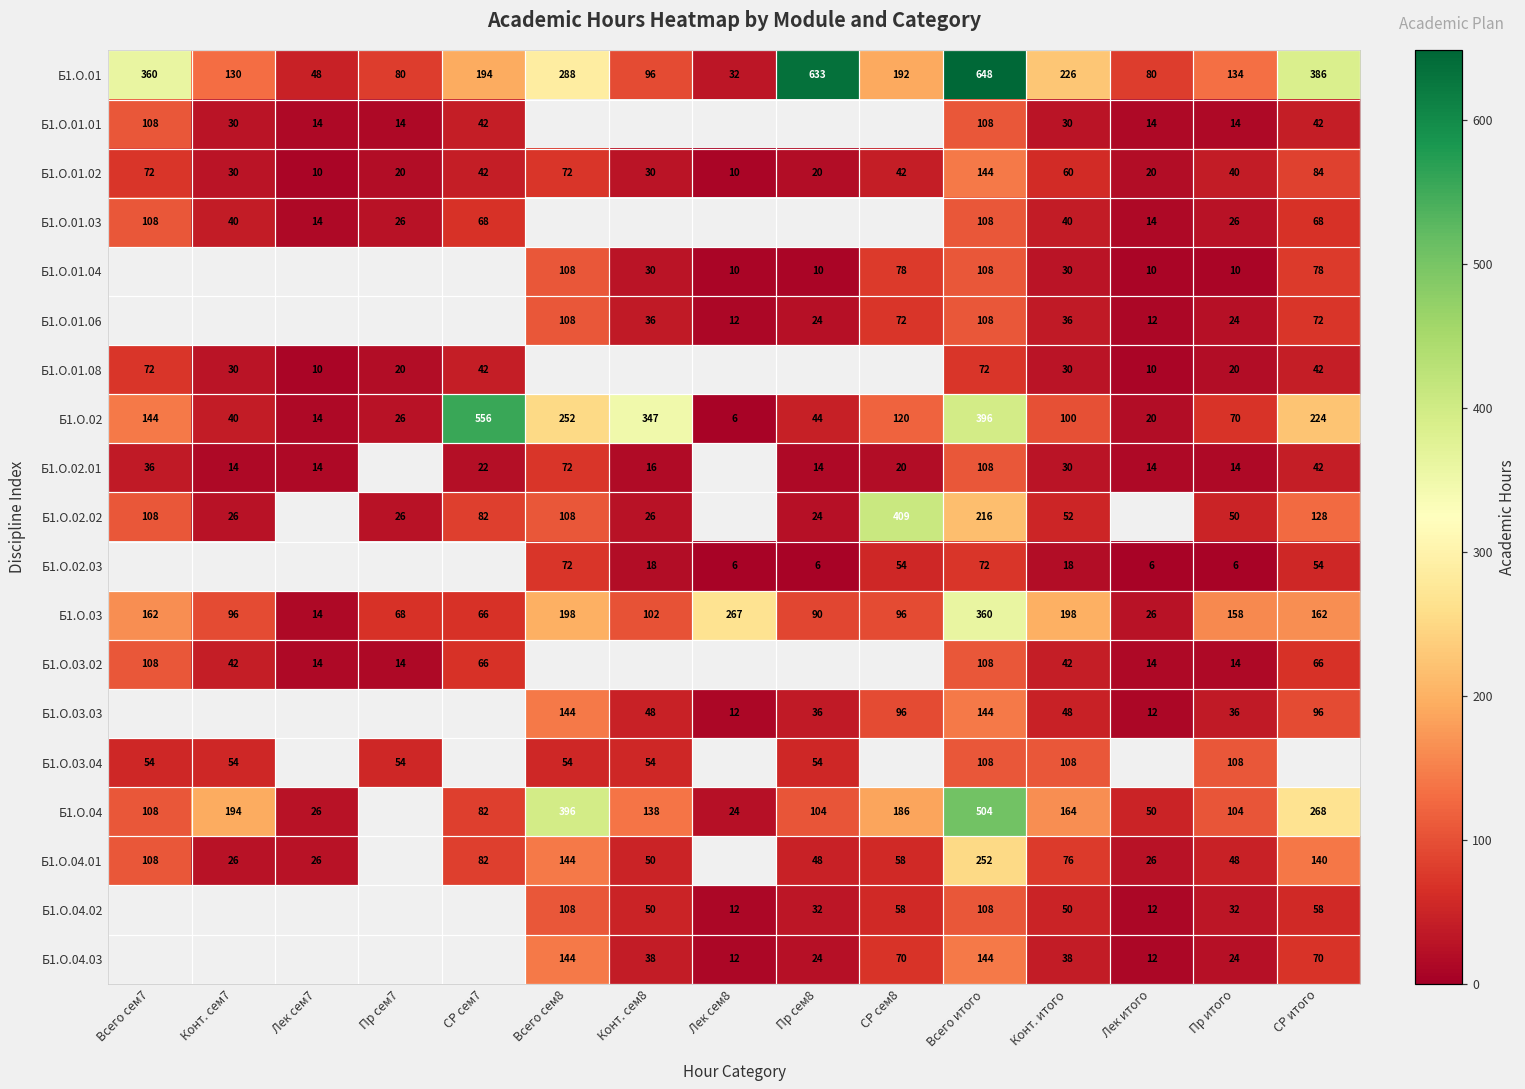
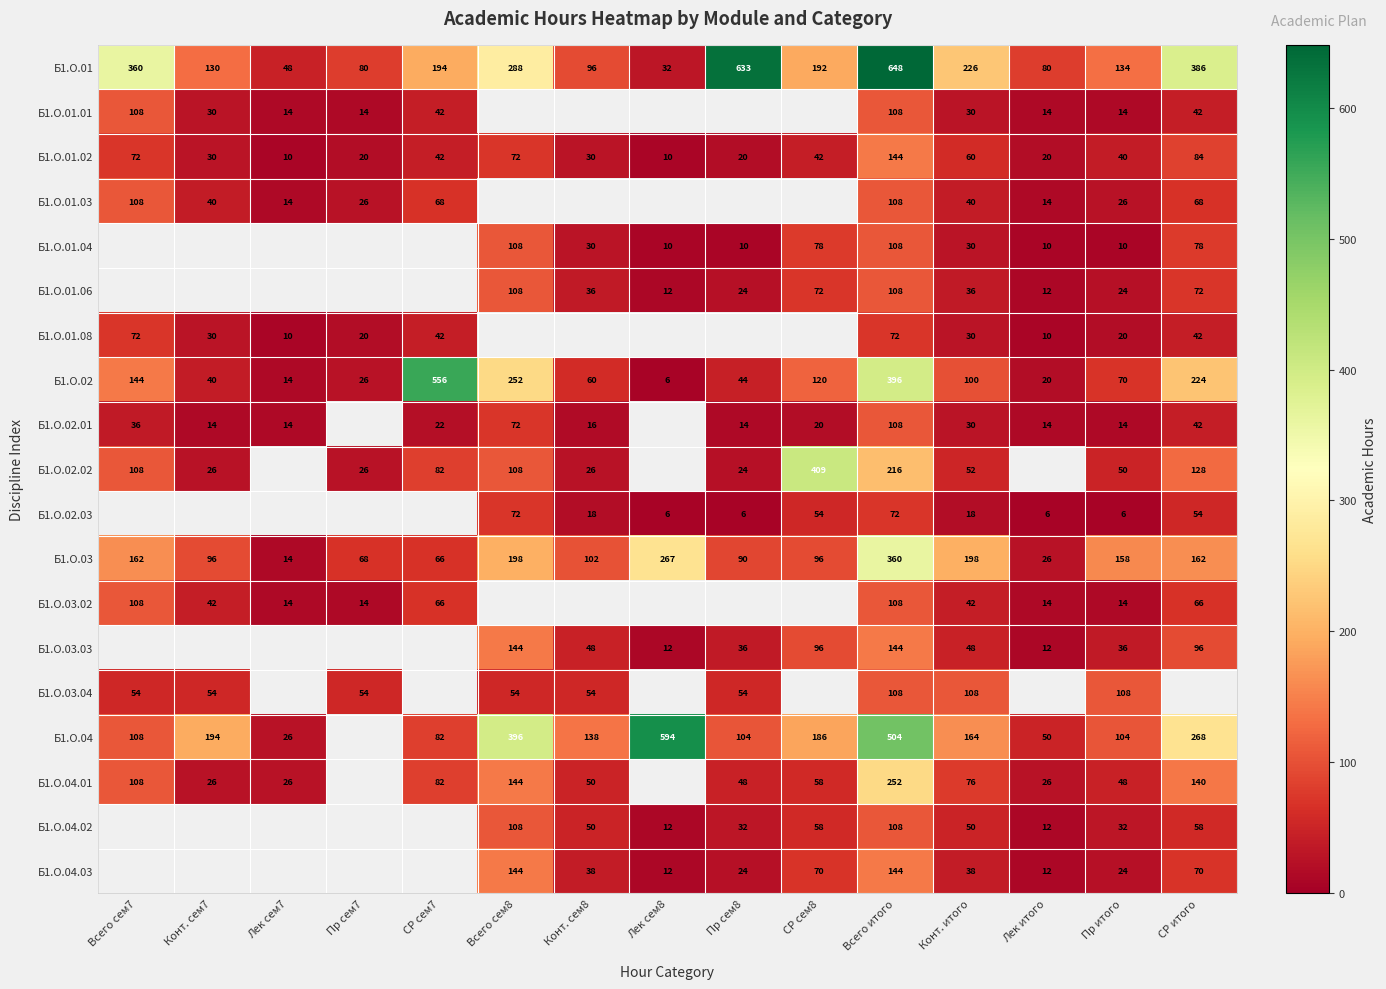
  {
    "Б1.О.02": {
      "Всего сем7": 144,
      "Конт. сем7": 40,
      "Лек сем7": 14,
      "Пр сем7": 26,
      "СР сем7": 556,
      "Всего сем8": 252,
-     "Конт. сем8": 347,
+     "Конт. сем8": 60,
      "Лек сем8": 6,
      "Пр сем8": 44,
      "СР сем8": 120,
      "Всего итого": 396,
      "Конт. итого": 100,
      "Лек итого": 20,
      "Пр итого": 70,
      "СР итого": 224
    },
    "Б1.О.04": {
      "Всего сем7": 108,
      "Конт. сем7": 194,
      "Лек сем7": 26,
      "СР сем7": 82,
      "Всего сем8": 396,
      "Конт. сем8": 138,
-     "Лек сем8": 24,
+     "Лек сем8": 594,
      "Пр сем8": 104,
      "СР сем8": 186,
      "Всего итого": 504,
      "Конт. итого": 164,
      "Лек итого": 50,
      "Пр итого": 104,
      "СР итого": 268
    }
  }
